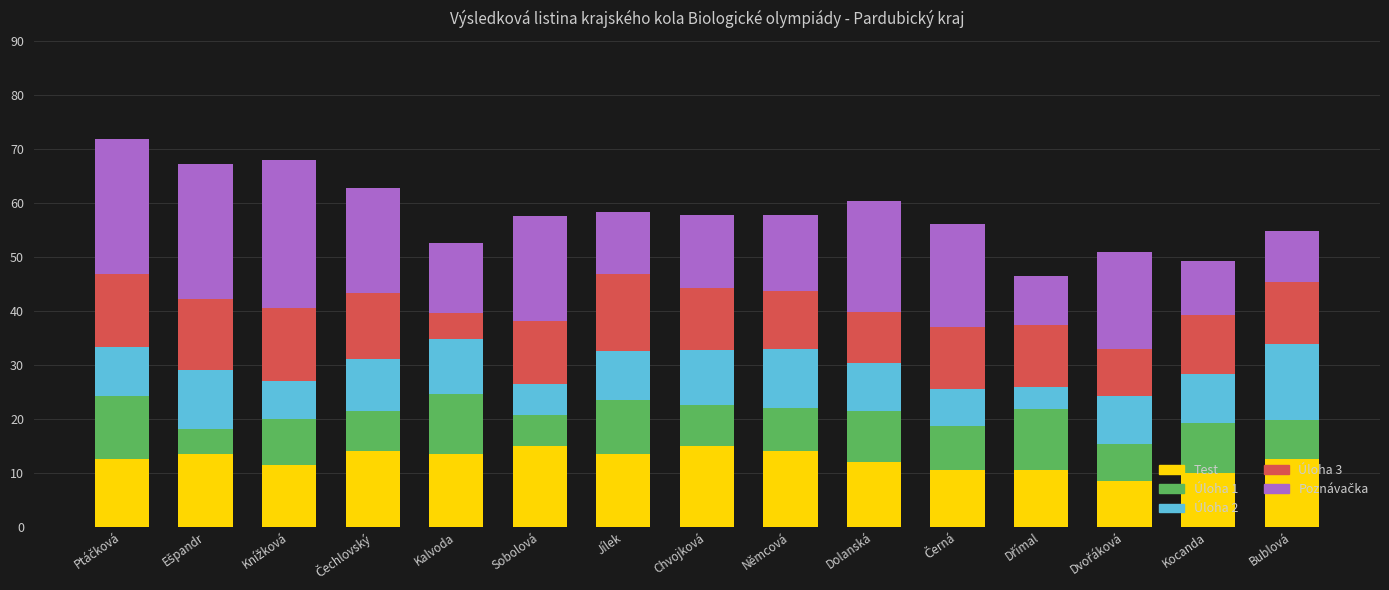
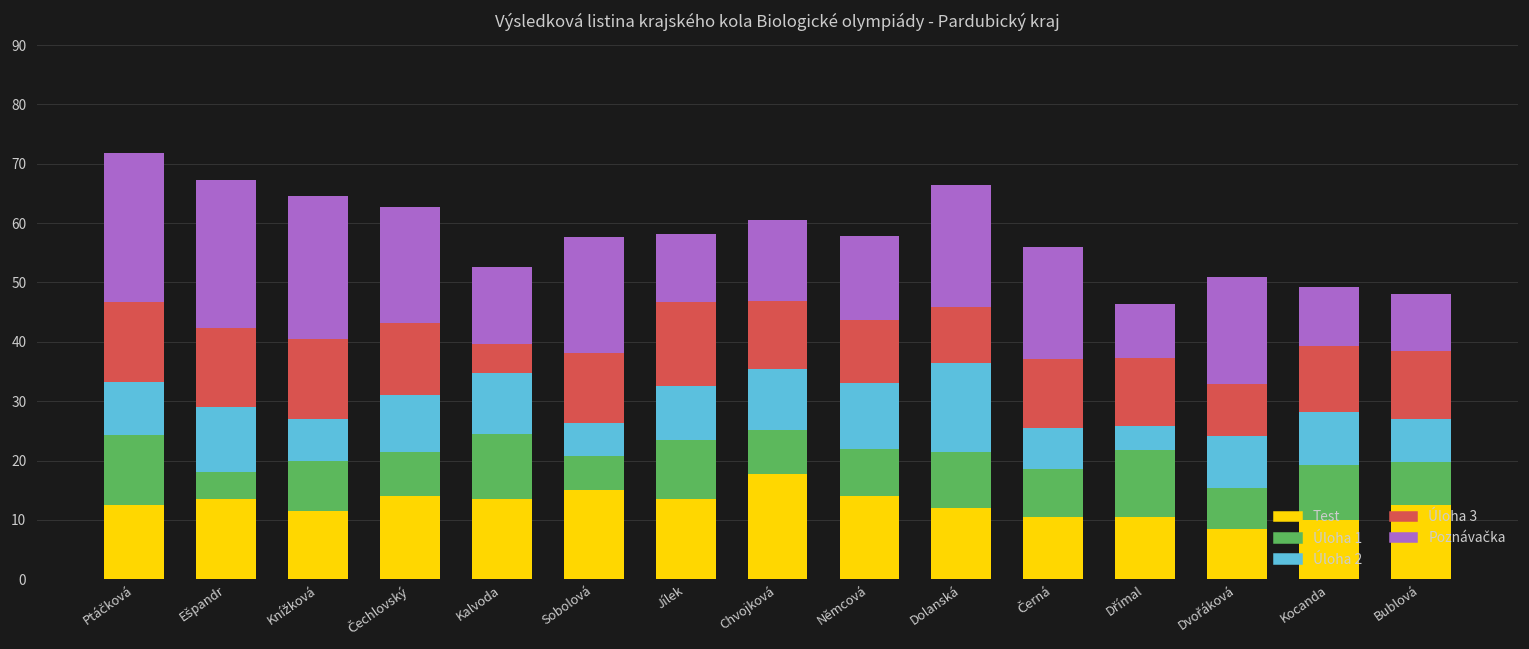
  {
    "Test": {
      "Ptáčková": 13,
      "Ešpandr": 14,
      "Knížková": 12,
      "Čechlovský": 14,
      "Kalvoda": 14,
      "Sobolová": 15,
      "Jílek": 14,
-     "Chvojková": 15,
+     "Chvojková": 18,
      "Němcová": 14,
      "Dolanská": 12,
      "Černá": 11,
      "Dřímal": 11,
      "Dvořáková": 9,
      "Kocanda": 10,
      "Bublová": 13
    },
    "Úloha 1": {
      "Ptáčková": 12,
      "Ešpandr": 5,
      "Knížková": 9,
      "Čechlovský": 8,
      "Kalvoda": 11,
      "Sobolová": 6,
      "Jílek": 10,
      "Chvojková": 8,
      "Němcová": 8,
      "Dolanská": 10,
      "Černá": 8,
      "Dřímal": 11,
      "Dvořáková": 7,
      "Kocanda": 9,
      "Bublová": 7
    },
    "Úloha 2": {
      "Ptáčková": 9,
      "Ešpandr": 11,
      "Knížková": 7,
      "Čechlovský": 10,
      "Kalvoda": 10,
      "Sobolová": 6,
      "Jílek": 9,
      "Chvojková": 10,
      "Němcová": 11,
-     "Dolanská": 9,
+     "Dolanská": 15,
      "Černá": 7,
      "Dřímal": 4,
      "Dvořáková": 9,
      "Kocanda": 9,
-     "Bublová": 14
+     "Bublová": 7
    },
    "Úloha 3": {
      "Ptáčková": 14,
      "Ešpandr": 13,
      "Knížková": 14,
      "Čechlovský": 12,
      "Kalvoda": 5,
      "Sobolová": 12,
      "Jílek": 14,
      "Chvojková": 12,
      "Němcová": 11,
      "Dolanská": 10,
      "Černá": 12,
      "Dřímal": 12,
      "Dvořáková": 9,
      "Kocanda": 11,
      "Bublová": 12
    },
    "Poznávačka": {
      "Ptáčková": 25,
      "Ešpandr": 25,
-     "Knížková": 27,
+     "Knížková": 24,
      "Čechlovský": 20,
      "Kalvoda": 13,
      "Sobolová": 20,
      "Jílek": 12,
      "Chvojková": 14,
      "Němcová": 14,
      "Dolanská": 21,
      "Černá": 19,
      "Dřímal": 9,
      "Dvořáková": 18,
      "Kocanda": 10,
      "Bublová": 10
    }
  }
